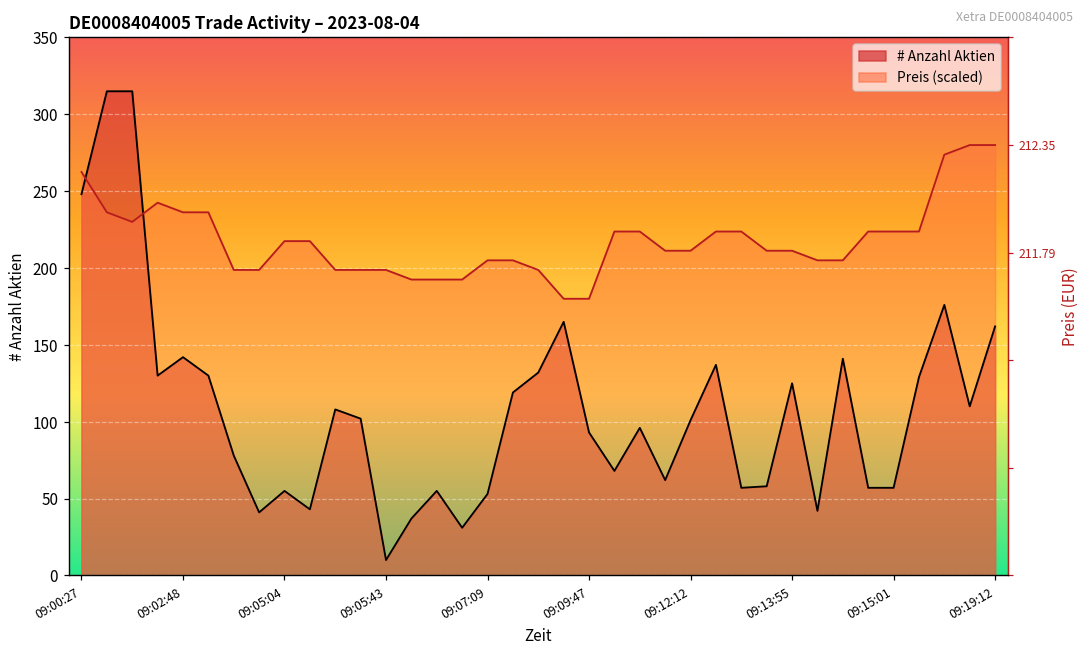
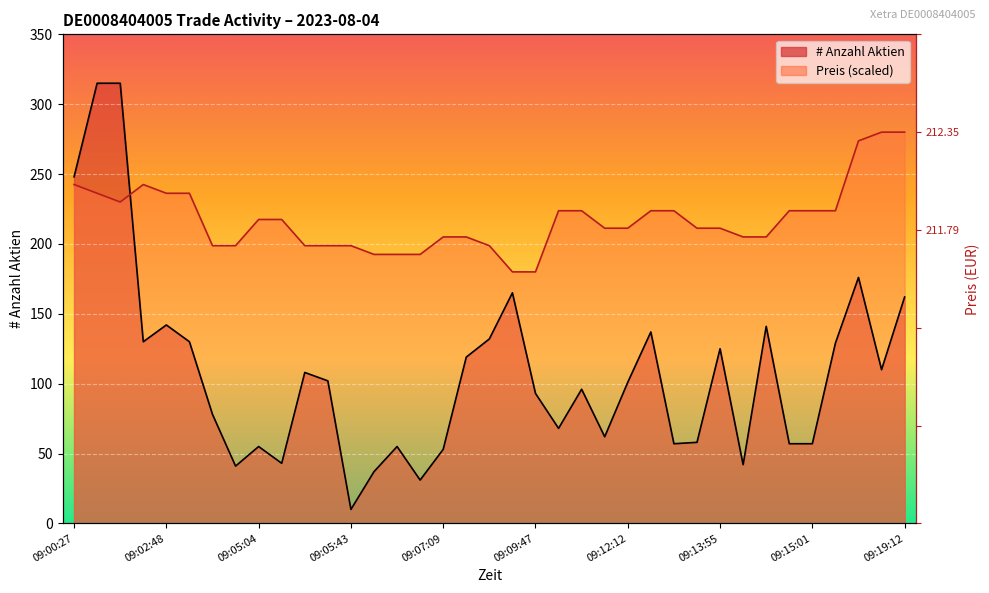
  {
    "# Anzahl Aktien": {
      "09:00:27": 248,
      "09:09:47": 93
    },
    "Preis (scaled)": {
-     "09:00:27": 263,
+     "09:00:27": 243,
      "09:09:47": 180
    }
  }
